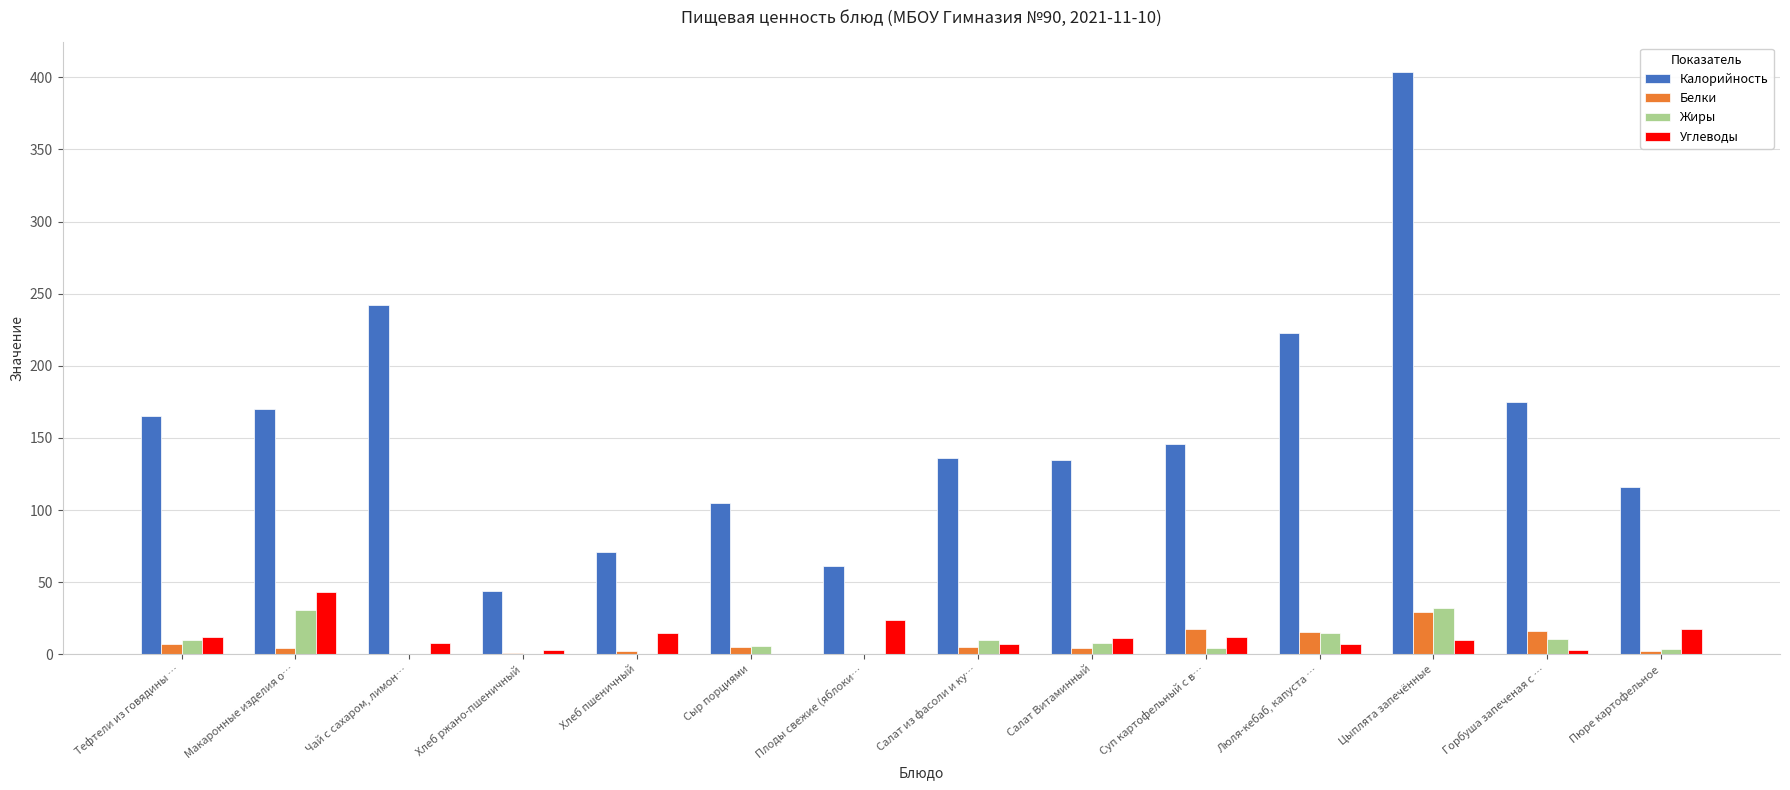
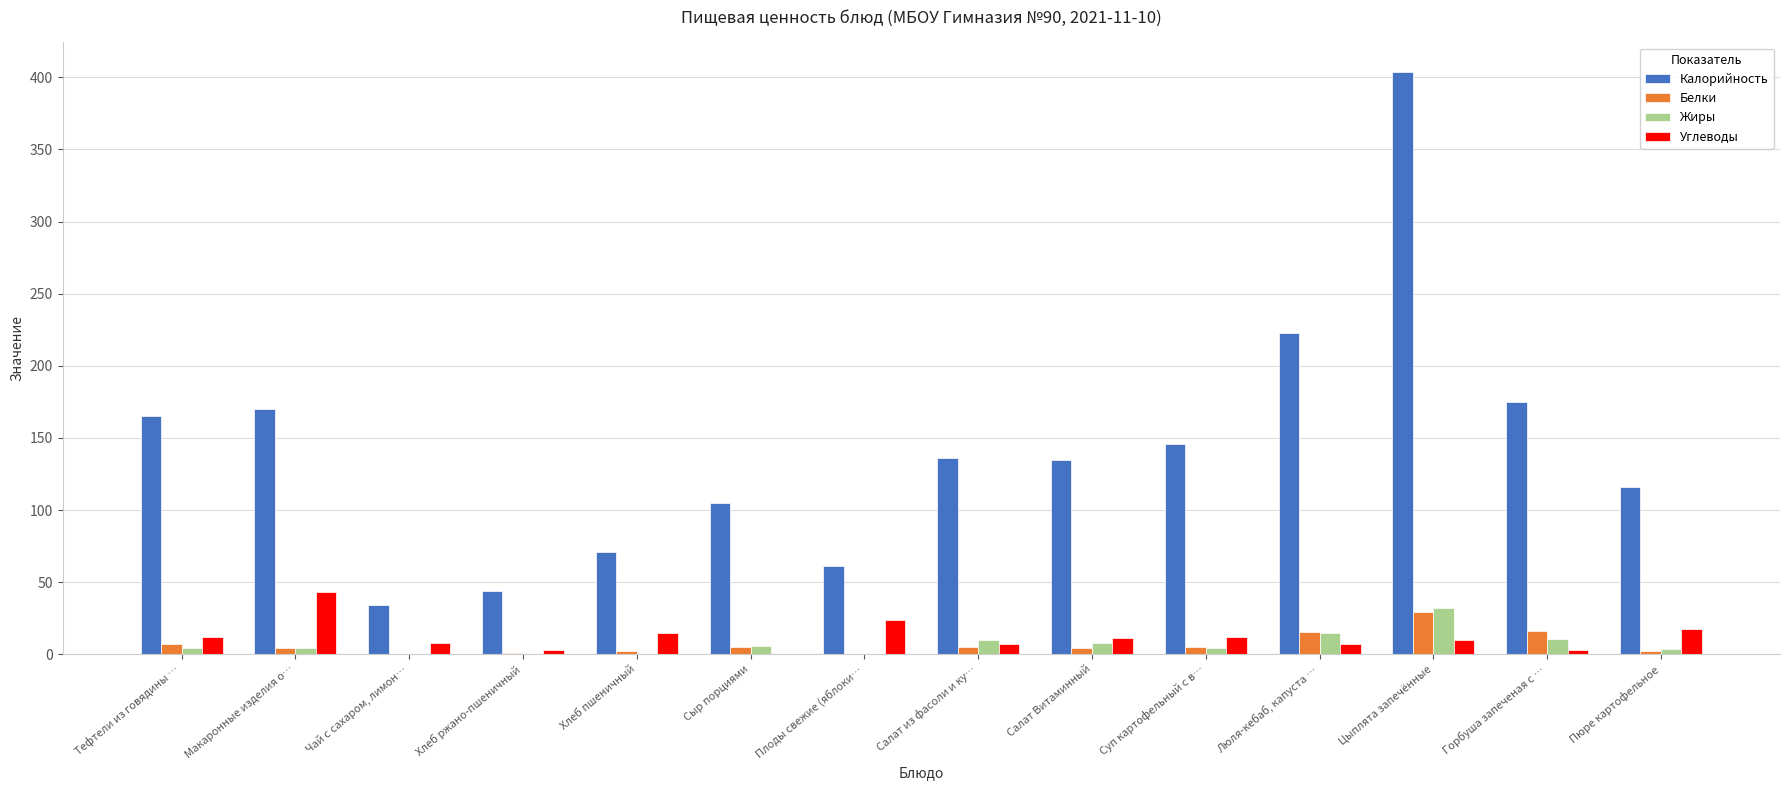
  {
    "Калорийность": {
      "Тефтели из говядины …": 165,
      "Макаронные изделия о…": 170,
-     "Чай с сахаром, лимон…": 242,
+     "Чай с сахаром, лимон…": 34,
      "Хлеб ржано-пшеничный": 44,
      "Хлеб пшеничный": 71,
      "Сыр порциями": 105,
      "Плоды свежие (яблоки…": 61,
      "Салат из фасоли и ку…": 136,
      "Салат Витаминный": 135,
      "Суп картофельный с в…": 146,
      "Люля-кебаб, капуста …": 223,
      "Цыплята запечённые": 404,
      "Горбуша запеченая с …": 175,
      "Пюре картофельное": 116
    },
    "Белки": {
      "Тефтели из говядины …": 7,
      "Макаронные изделия о…": 5,
      "Хлеб пшеничный": 2,
      "Сыр порциями": 5,
      "Салат из фасоли и ку…": 5,
      "Салат Витаминный": 4,
-     "Суп картофельный с в…": 17,
+     "Суп картофельный с в…": 5,
      "Люля-кебаб, капуста …": 15,
      "Цыплята запечённые": 29,
      "Горбуша запеченая с …": 16,
      "Пюре картофельное": 2
    },
    "Жиры": {
-     "Тефтели из говядины …": 10,
-     "Макаронные изделия о…": 31,
+     "Тефтели из говядины …": 4,
+     "Макаронные изделия о…": 4,
      "Сыр порциями": 6,
      "Салат из фасоли и ку…": 10,
      "Салат Витаминный": 8,
      "Суп картофельный с в…": 5,
      "Люля-кебаб, капуста …": 15,
      "Цыплята запечённые": 32,
      "Горбуша запеченая с …": 11,
      "Пюре картофельное": 4
    },
    "Углеводы": {
      "Тефтели из говядины …": 12,
      "Макаронные изделия о…": 43,
      "Чай с сахаром, лимон…": 8,
      "Хлеб ржано-пшеничный": 3,
      "Хлеб пшеничный": 15,
      "Сыр порциями": 0,
      "Плоды свежие (яблоки…": 24,
      "Салат из фасоли и ку…": 7,
      "Салат Витаминный": 11,
      "Суп картофельный с в…": 12,
      "Люля-кебаб, капуста …": 7,
      "Цыплята запечённые": 10,
      "Горбуша запеченая с …": 3,
      "Пюре картофельное": 18
    }
  }
